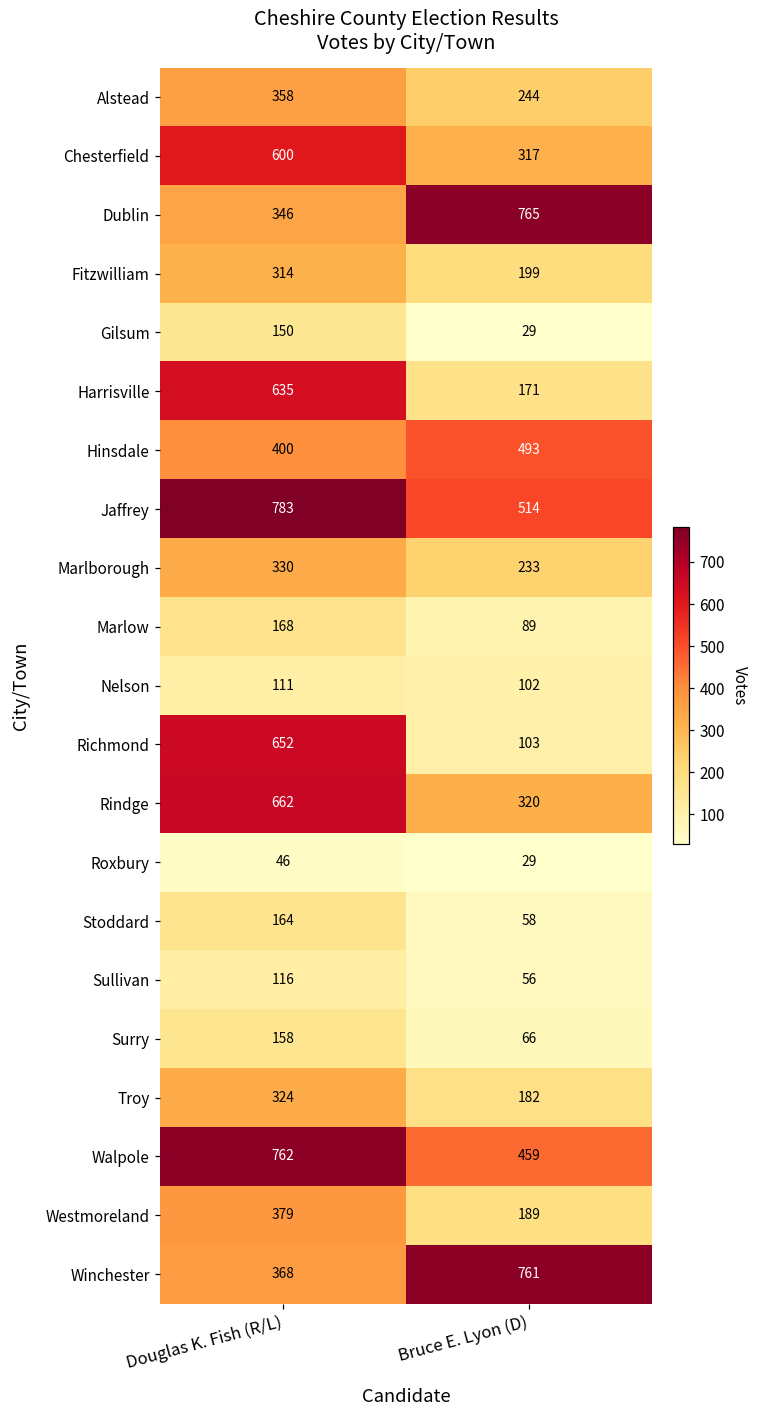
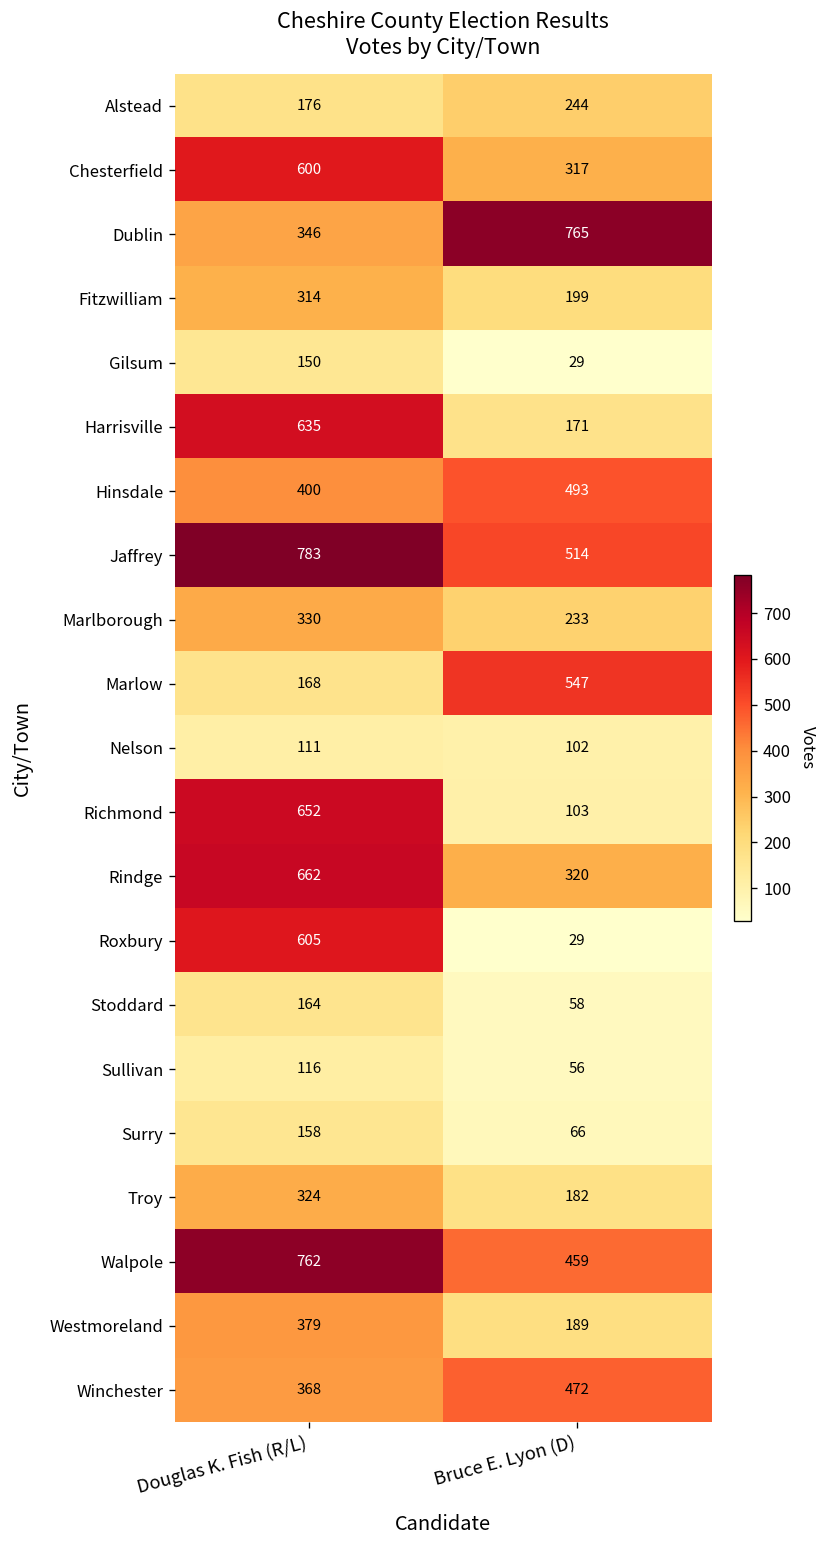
  {
    "Alstead": {
-     "Douglas K. Fish (R/L)": 358,
+     "Douglas K. Fish (R/L)": 176,
      "Bruce E. Lyon (D)": 244
    },
    "Chesterfield": {
      "Douglas K. Fish (R/L)": 600,
      "Bruce E. Lyon (D)": 317
    },
    "Dublin": {
      "Douglas K. Fish (R/L)": 346,
      "Bruce E. Lyon (D)": 765
    },
    "Fitzwilliam": {
      "Douglas K. Fish (R/L)": 314,
      "Bruce E. Lyon (D)": 199
    },
    "Gilsum": {
      "Douglas K. Fish (R/L)": 150,
      "Bruce E. Lyon (D)": 29
    },
    "Harrisville": {
      "Douglas K. Fish (R/L)": 635,
      "Bruce E. Lyon (D)": 171
    },
    "Hinsdale": {
      "Douglas K. Fish (R/L)": 400,
      "Bruce E. Lyon (D)": 493
    },
    "Jaffrey": {
      "Douglas K. Fish (R/L)": 783,
      "Bruce E. Lyon (D)": 514
    },
    "Marlborough": {
      "Douglas K. Fish (R/L)": 330,
      "Bruce E. Lyon (D)": 233
    },
    "Marlow": {
      "Douglas K. Fish (R/L)": 168,
-     "Bruce E. Lyon (D)": 89
+     "Bruce E. Lyon (D)": 547
    },
    "Nelson": {
      "Douglas K. Fish (R/L)": 111,
      "Bruce E. Lyon (D)": 102
    },
    "Richmond": {
      "Douglas K. Fish (R/L)": 652,
      "Bruce E. Lyon (D)": 103
    },
    "Rindge": {
      "Douglas K. Fish (R/L)": 662,
      "Bruce E. Lyon (D)": 320
    },
    "Roxbury": {
-     "Douglas K. Fish (R/L)": 46,
+     "Douglas K. Fish (R/L)": 605,
      "Bruce E. Lyon (D)": 29
    },
    "Stoddard": {
      "Douglas K. Fish (R/L)": 164,
      "Bruce E. Lyon (D)": 58
    },
    "Sullivan": {
      "Douglas K. Fish (R/L)": 116,
      "Bruce E. Lyon (D)": 56
    },
    "Surry": {
      "Douglas K. Fish (R/L)": 158,
      "Bruce E. Lyon (D)": 66
    },
    "Troy": {
      "Douglas K. Fish (R/L)": 324,
      "Bruce E. Lyon (D)": 182
    },
    "Walpole": {
      "Douglas K. Fish (R/L)": 762,
      "Bruce E. Lyon (D)": 459
    },
    "Westmoreland": {
      "Douglas K. Fish (R/L)": 379,
      "Bruce E. Lyon (D)": 189
    },
    "Winchester": {
      "Douglas K. Fish (R/L)": 368,
-     "Bruce E. Lyon (D)": 761
+     "Bruce E. Lyon (D)": 472
    }
  }
